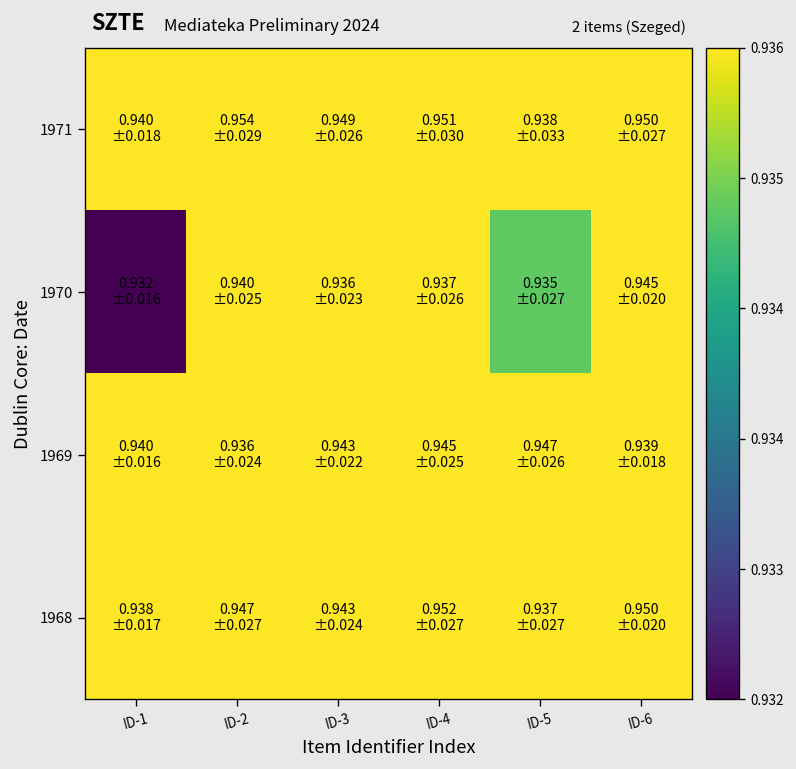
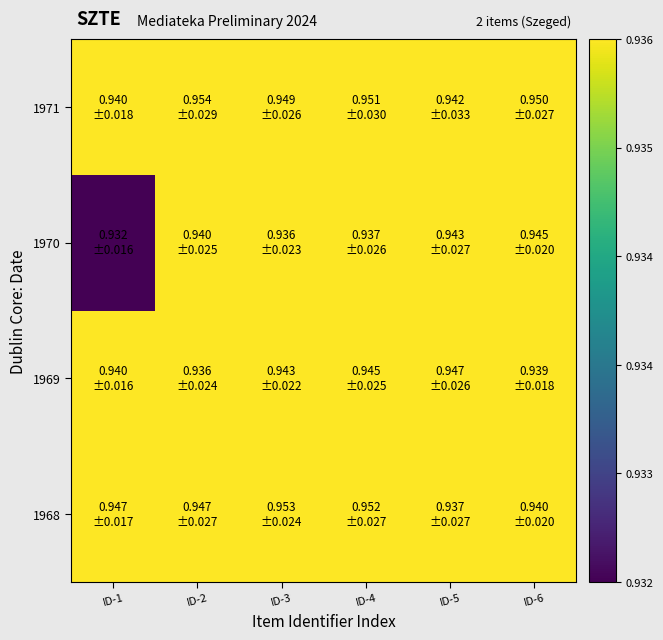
  {
    "1971": {
-     "ID-5": 0.938
+     "ID-5": 0.942
    },
    "1970": {
-     "ID-5": 0.935
+     "ID-5": 0.943
    },
    "1968": {
-     "ID-1": 0.938,
-     "ID-3": 0.943,
-     "ID-6": 0.950
+     "ID-1": 0.947,
+     "ID-3": 0.953,
+     "ID-6": 0.940
    }
  }
